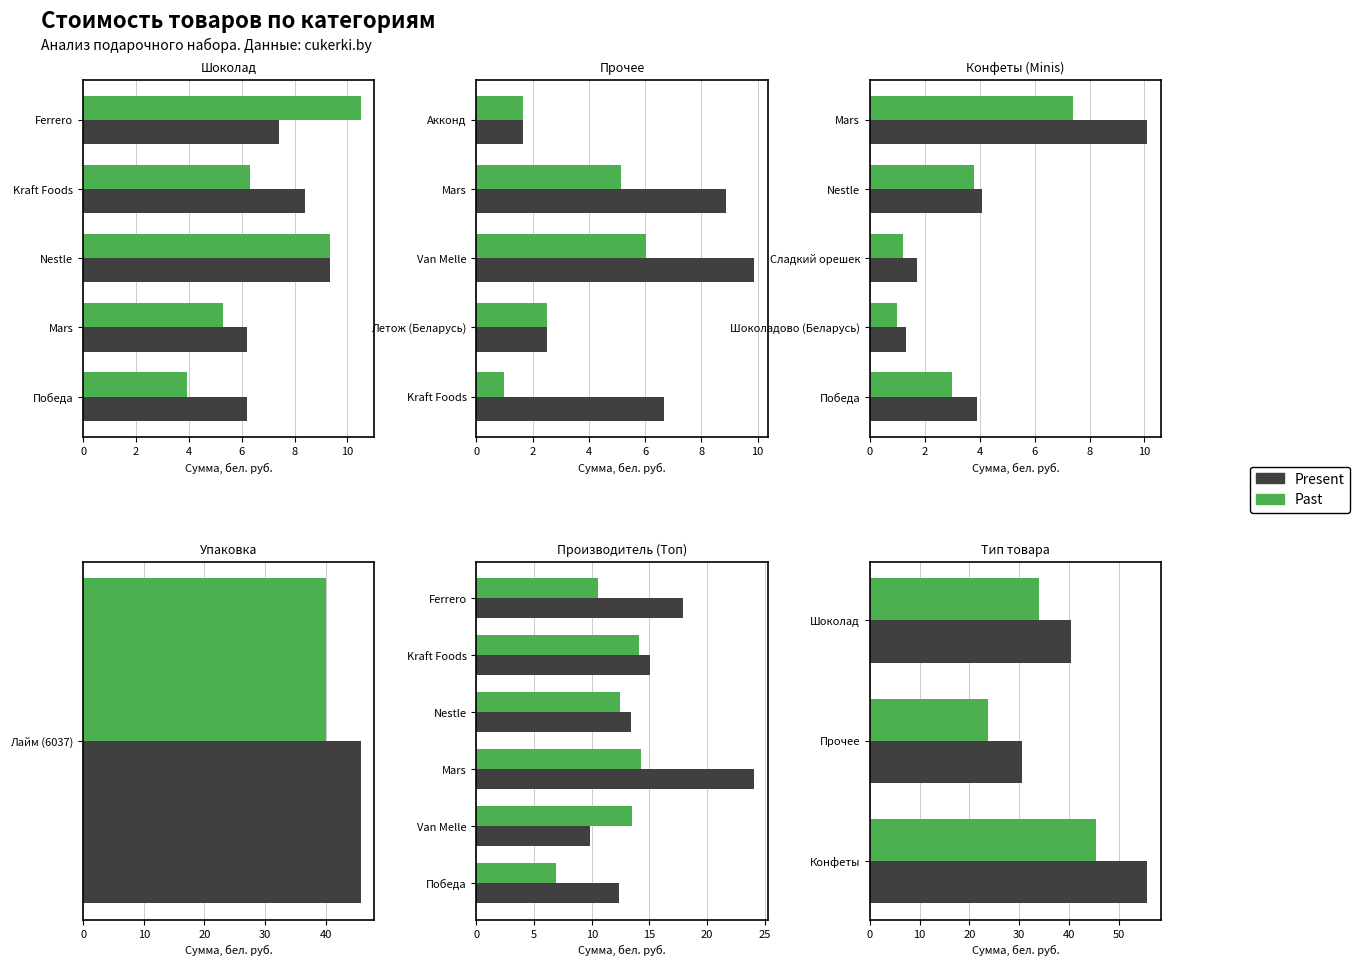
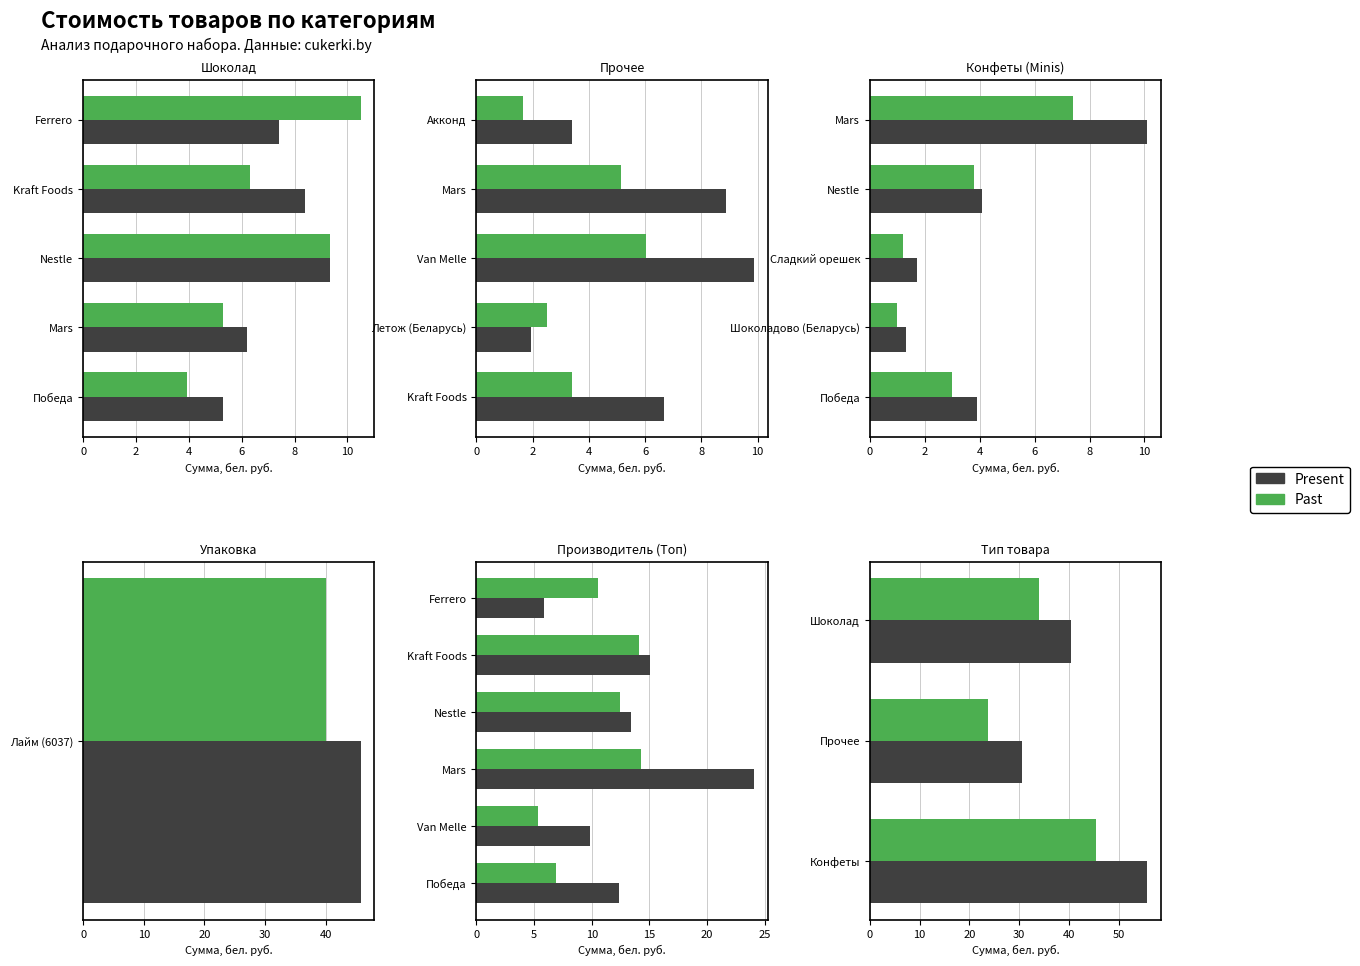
  {
    "Шоколад": {
      "Present": {
        "Ferrero": 7.4,
        "Kraft Foods": 8.4,
        "Nestle": 9.3,
        "Mars": 6.2,
-       "Победа": 6.2
+       "Победа": 5.3
      },
      "Past": {
        "Ferrero": 10.5,
        "Kraft Foods": 6.3,
        "Nestle": 9.3,
        "Mars": 5.3,
        "Победа": 3.9
      }
    },
    "Прочее": {
      "Present": {
-       "Акконд": 1.7,
+       "Акконд": 3.4,
        "Mars": 8.9,
        "Van Melle": 9.9,
-       "Летож (Беларусь)": 2.5,
+       "Летож (Беларусь)": 1.9,
        "Kraft Foods": 6.7
      },
      "Past": {
        "Акконд": 1.7,
        "Mars": 5.2,
        "Van Melle": 6.0,
        "Летож (Беларусь)": 2.5,
-       "Kraft Foods": 1.0
+       "Kraft Foods": 3.4
      }
    },
    "Производитель (Топ)": {
      "Present": {
-       "Ferrero": 17.9,
+       "Ferrero": 5.9,
        "Kraft Foods": 15.1,
        "Nestle": 13.4,
        "Mars": 24.1,
        "Van Melle": 9.9,
        "Победа": 12.4
      },
      "Past": {
        "Ferrero": 10.5,
        "Kraft Foods": 14.1,
        "Nestle": 12.5,
        "Mars": 14.3,
-       "Van Melle": 13.5,
+       "Van Melle": 5.3,
        "Победа": 6.9
      }
    },
    "Тип товара": {
      "Present": {
        "Шоколад": 40,
        "Прочее": 31,
        "Конфеты": 56
      },
      "Past": {
        "Шоколад": 34,
        "Прочее": 24,
        "Конфеты": 45
      }
    }
  }
